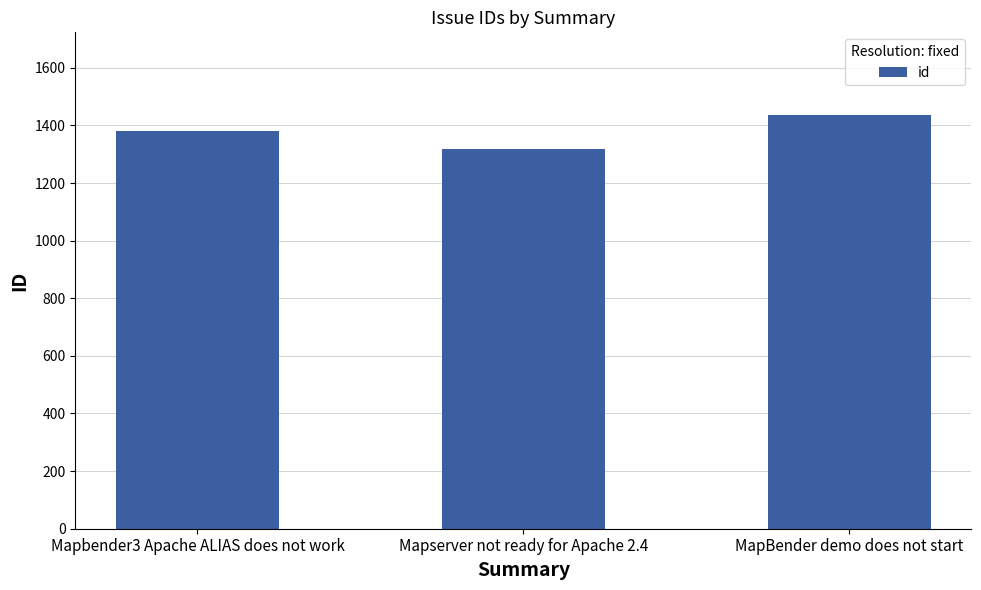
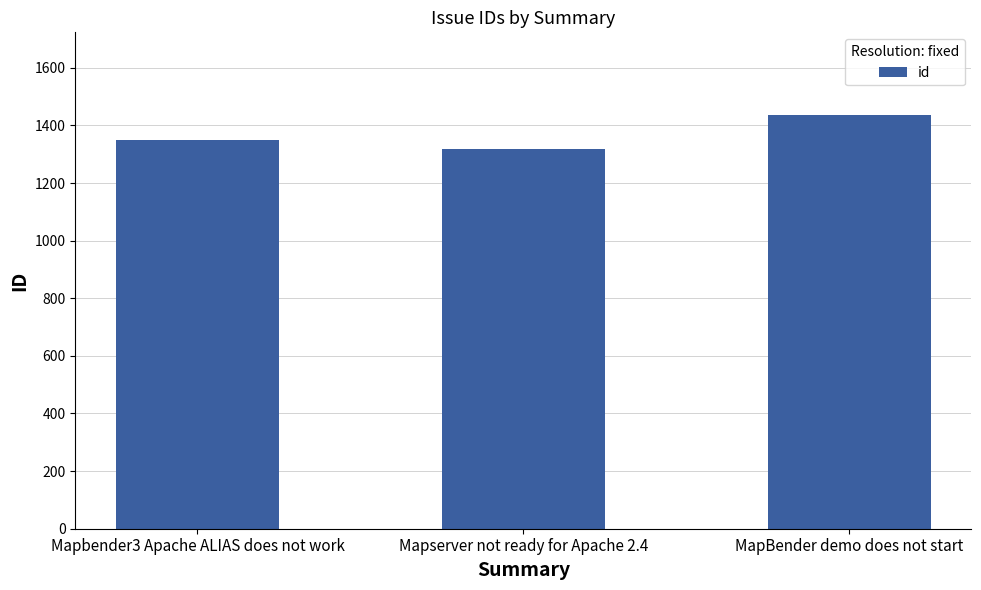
  {
-   "Mapbender3 Apache ALIAS does not work": 1380,
+   "Mapbender3 Apache ALIAS does not work": 1350,
    "Mapserver not ready for Apache 2.4": 1320,
    "MapBender demo does not start": 1440
  }
